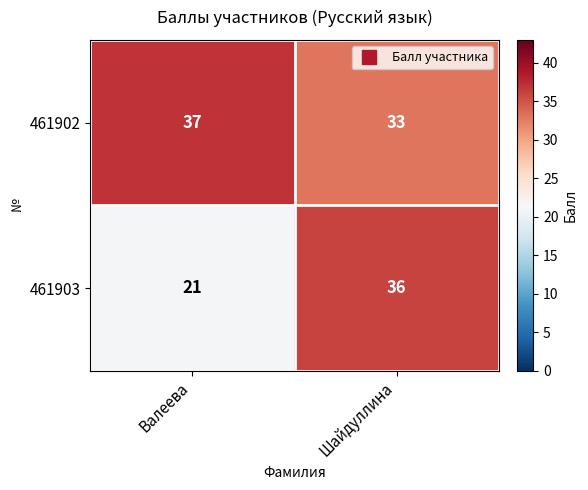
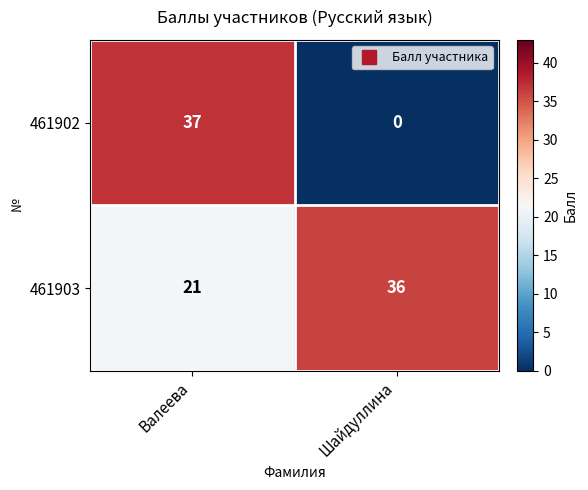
  {
    "461902": {
      "Валеева": 37,
-     "Шайдуллина": 33
+     "Шайдуллина": 0
    },
    "461903": {
      "Валеева": 21,
      "Шайдуллина": 36
    }
  }
